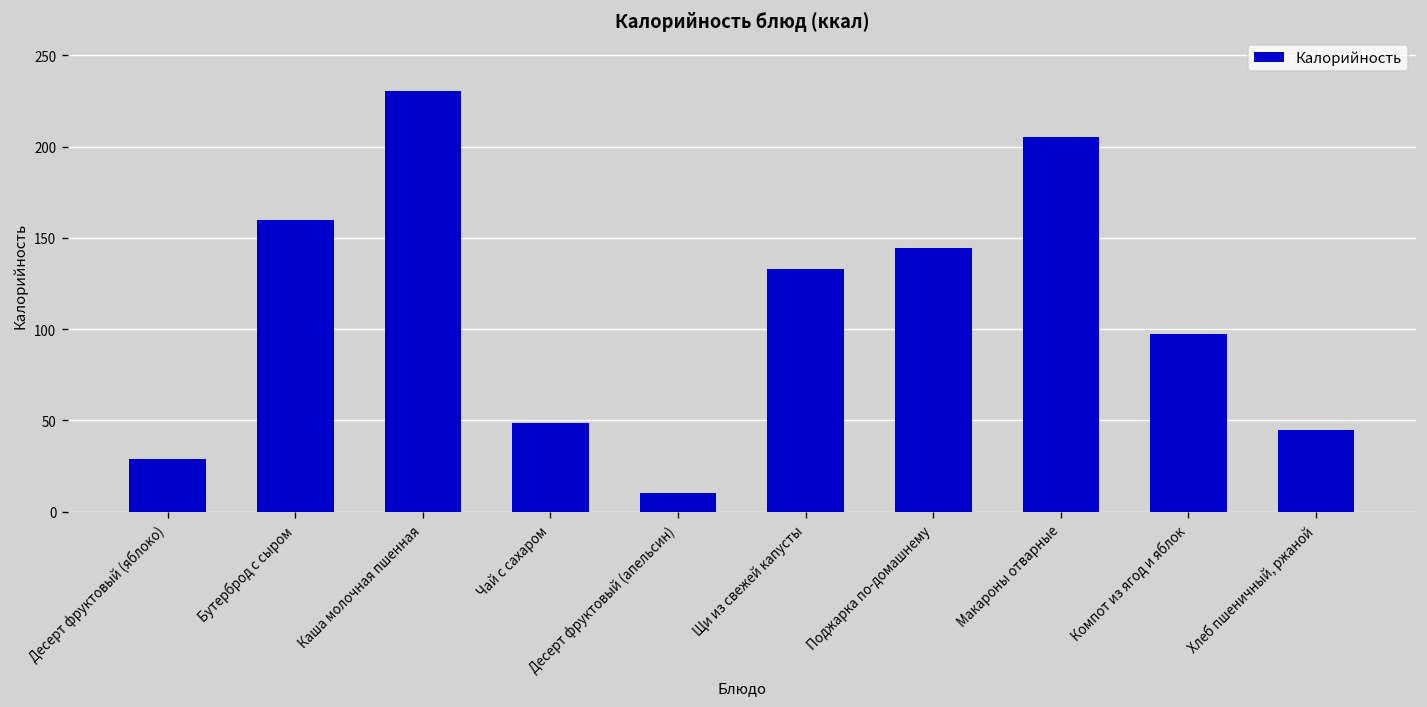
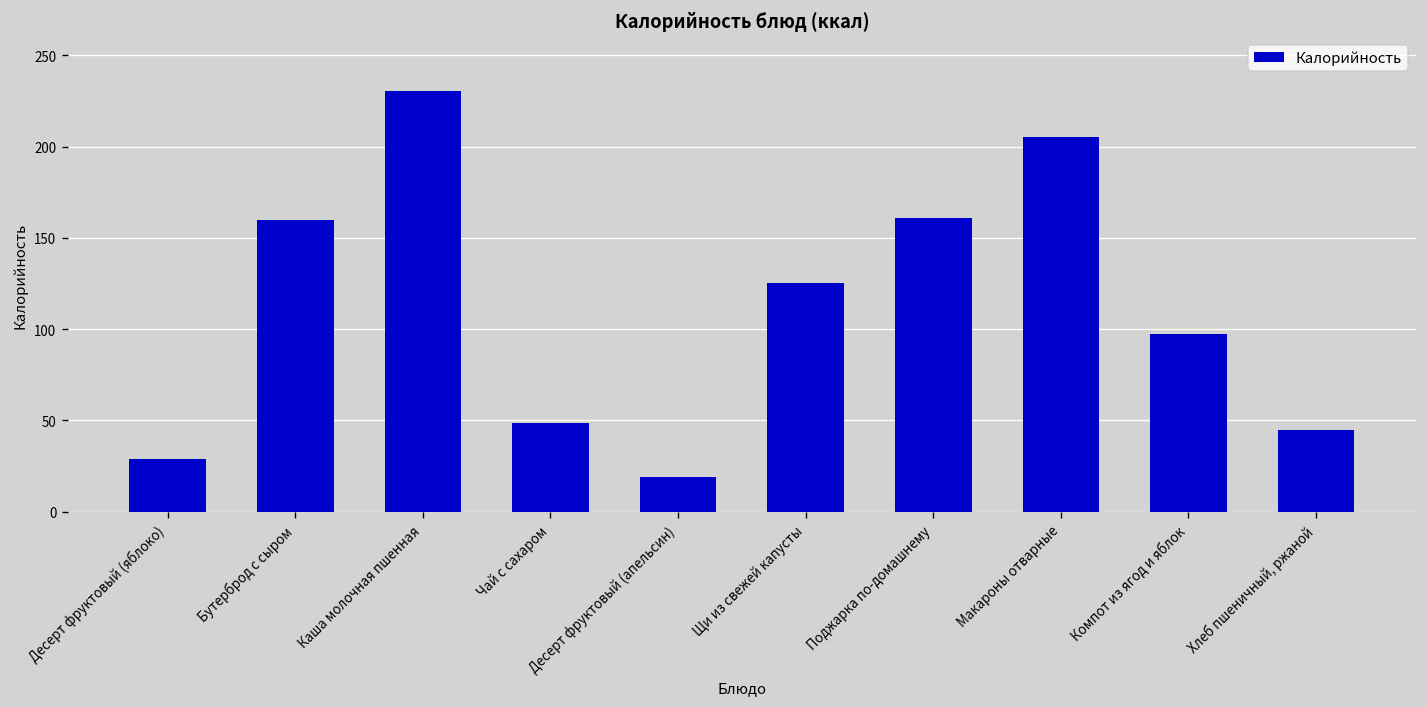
  {
    "Десерт фруктовый (яблоко)": 29,
    "Бутерброд с сыром": 160,
    "Каша молочная пшенная": 231,
    "Чай с сахаром": 49,
-   "Десерт фруктовый (апельсин)": 10,
-   "Щи из свежей капусты": 133,
-   "Поджарка по-домашнему": 145,
+   "Десерт фруктовый (апельсин)": 19,
+   "Щи из свежей капусты": 126,
+   "Поджарка по-домашнему": 161,
    "Макароны отварные": 205,
    "Компот из ягод и яблок": 98,
    "Хлеб пшеничный, ржаной": 45
  }
